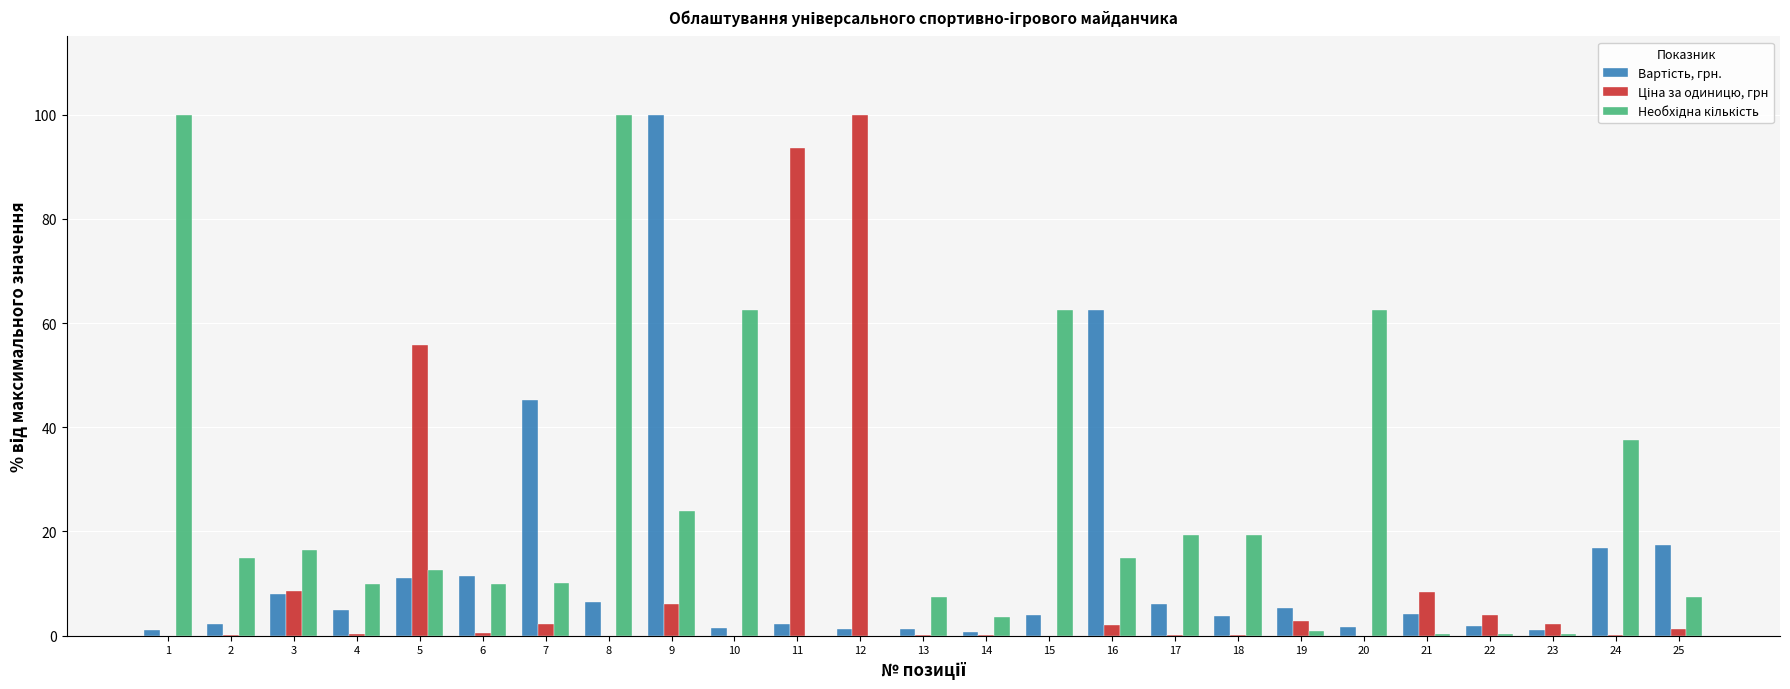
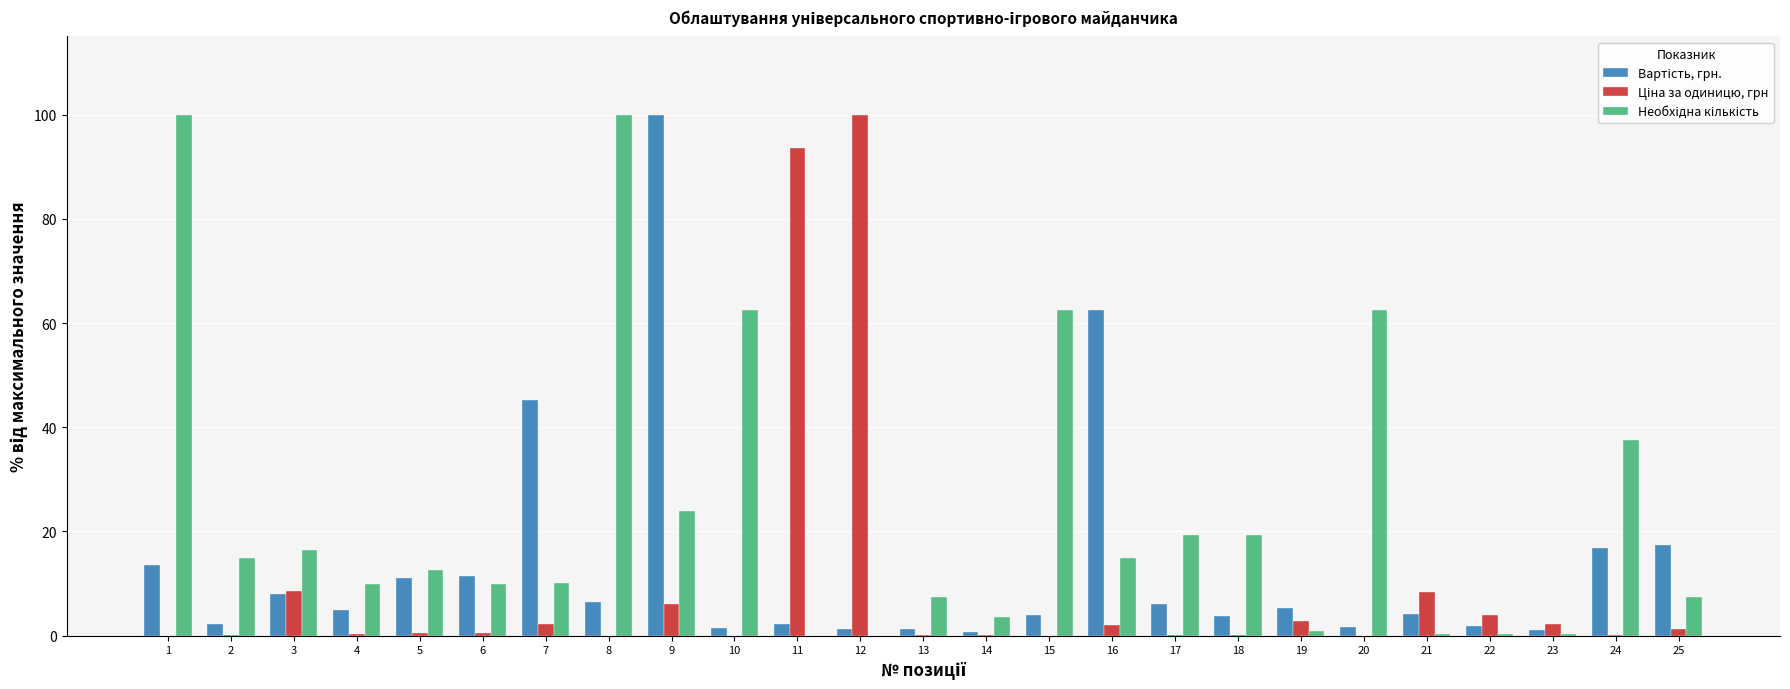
  {
    "Вартість, грн.": {
-     "1": 1,
+     "1": 14,
      "2": 2,
      "3": 8,
      "4": 5,
      "5": 11,
      "6": 12,
      "7": 45,
      "8": 6,
      "9": 100,
      "10": 1,
      "11": 2,
      "12": 1,
      "13": 1,
      "14": 1,
      "15": 4,
      "16": 63,
      "17": 6,
      "18": 4,
      "19": 5,
      "20": 2,
      "21": 4,
      "22": 2,
      "23": 1,
      "24": 17,
      "25": 17
    },
    "Ціна за одиницю, грн": {
      "3": 9,
-     "5": 56,
+     "5": 0,
      "6": 1,
      "7": 2,
      "9": 6,
      "11": 94,
      "12": 100,
      "16": 2,
      "19": 3,
      "21": 8,
      "22": 4,
      "23": 2,
      "25": 1
    },
    "Необхідна кількість": {
      "1": 100,
      "2": 15,
      "3": 17,
      "4": 10,
      "5": 13,
      "6": 10,
      "7": 10,
      "8": 100,
      "9": 24,
      "10": 63,
      "13": 8,
      "14": 4,
      "15": 63,
      "16": 15,
      "17": 19,
      "18": 19,
      "19": 1,
      "20": 63,
      "24": 38,
      "25": 7
    }
  }
